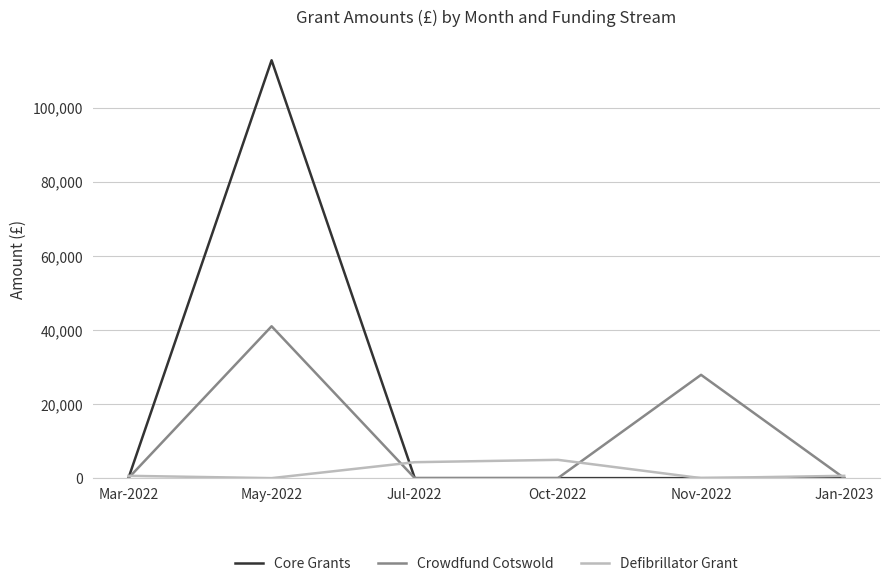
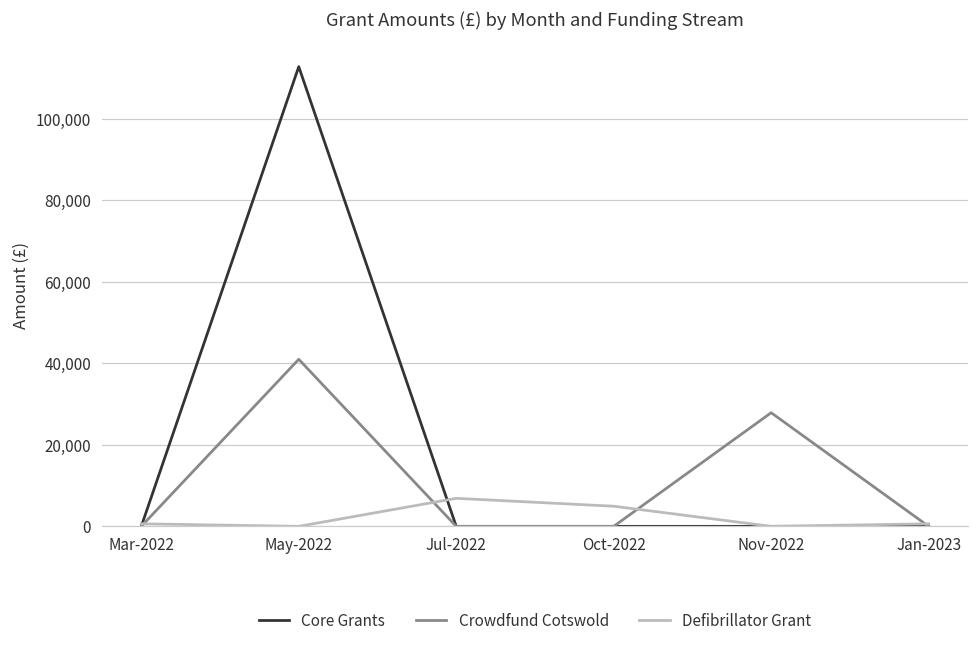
  {
    "Core Grants": {
      "May-2022": "113,000"
    },
    "Crowdfund Cotswold": {
      "May-2022": "41,000",
      "Nov-2022": "28,000"
    },
    "Defibrillator Grant": {
      "May-2022": "0",
-     "Jul-2022": "4,000",
+     "Jul-2022": "7,000",
      "Oct-2022": "5,000"
    }
  }
